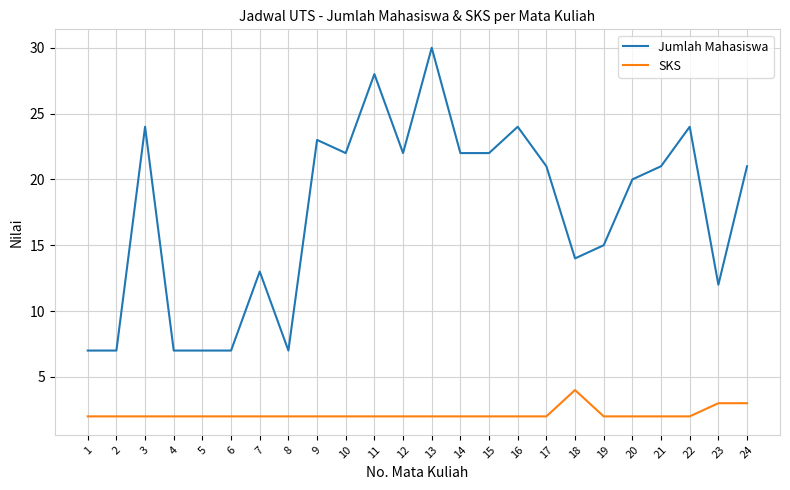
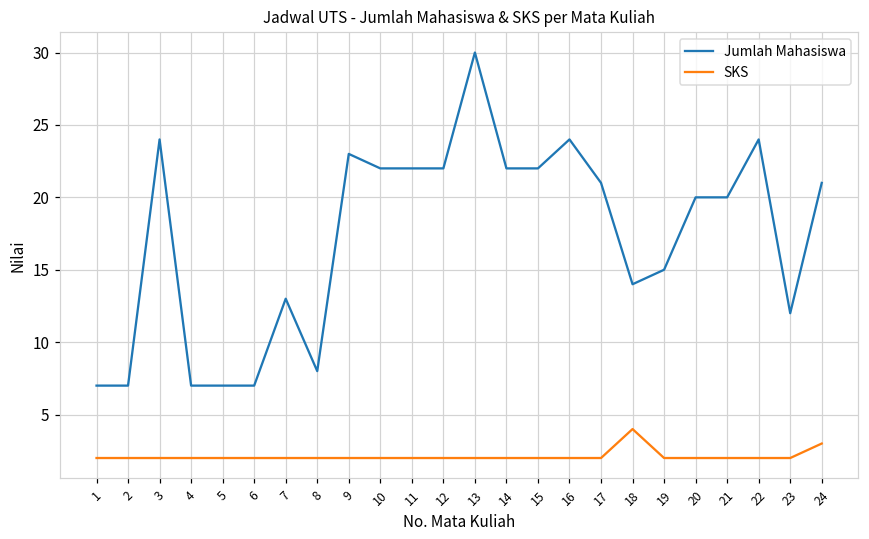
  {
    "Jumlah Mahasiswa": {
      "1": 7,
      "2": 7,
      "3": 24,
      "4": 7,
      "5": 7,
      "6": 7,
      "7": 13,
-     "8": 7,
+     "8": 8,
      "9": 23,
      "10": 22,
-     "11": 28,
+     "11": 22,
      "12": 22,
      "13": 30,
      "14": 22,
      "15": 22,
      "16": 24,
      "17": 21,
      "18": 14,
      "19": 15,
      "20": 20,
-     "21": 21,
+     "21": 20,
      "22": 24,
      "23": 12,
      "24": 21
    },
    "SKS": {
      "1": 2,
      "2": 2,
      "3": 2,
      "4": 2,
      "5": 2,
      "6": 2,
      "7": 2,
      "8": 2,
      "9": 2,
      "10": 2,
      "11": 2,
      "12": 2,
      "13": 2,
      "14": 2,
      "15": 2,
      "16": 2,
      "17": 2,
      "18": 4,
      "19": 2,
      "20": 2,
      "21": 2,
      "22": 2,
-     "23": 3,
+     "23": 2,
      "24": 3
    }
  }
